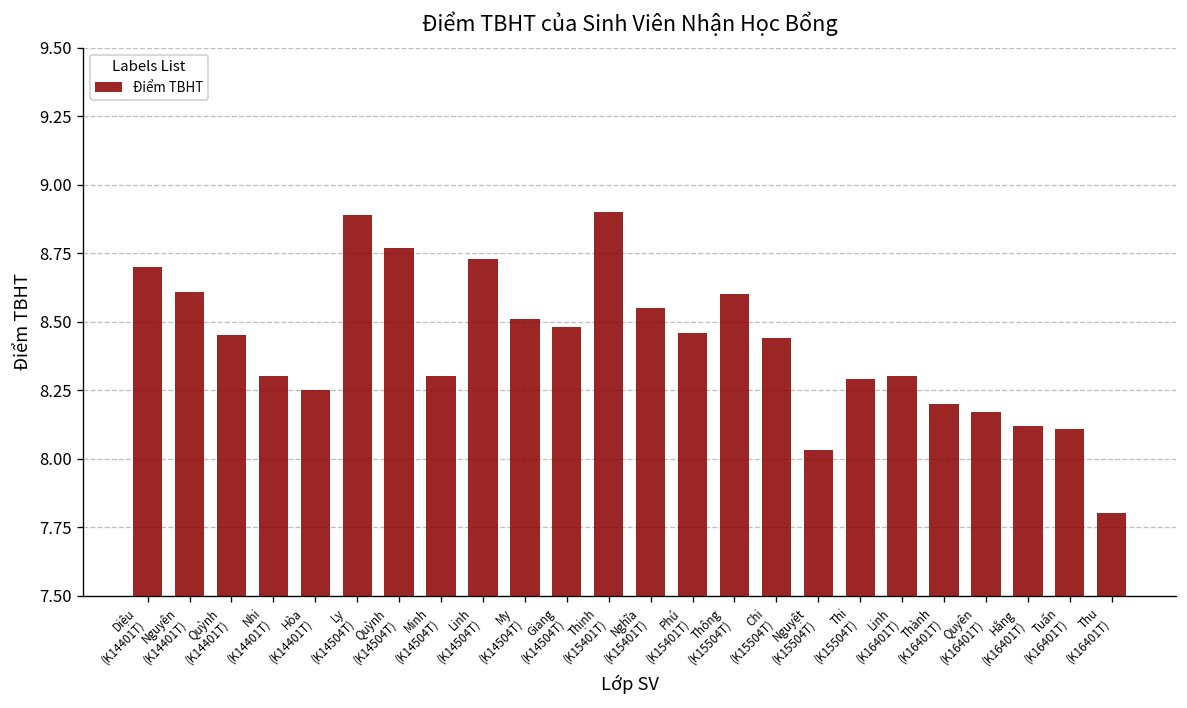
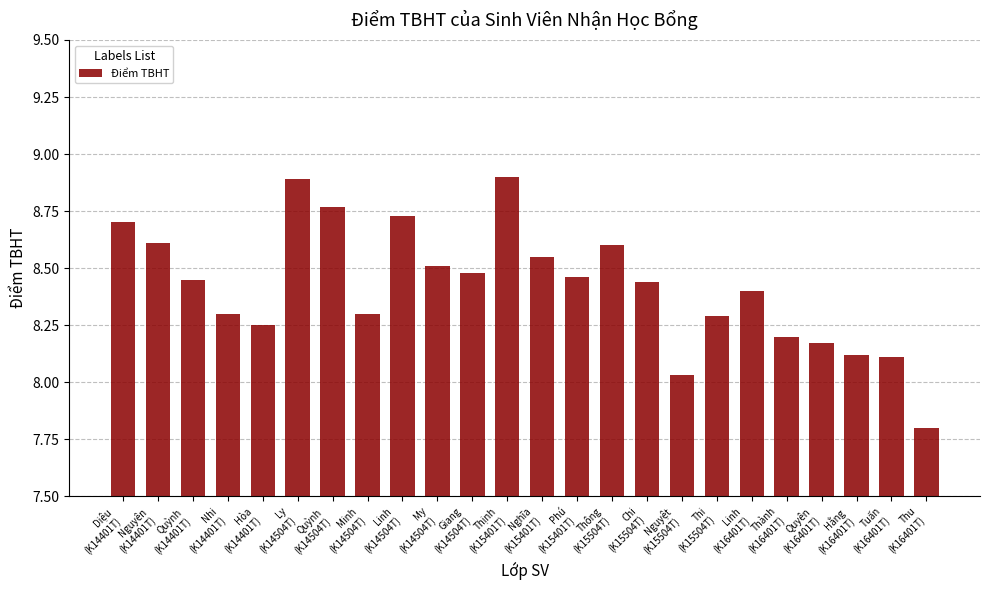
  {
    "Diệu (K14401T)": 8.7,
    "Nguyên (K14401T)": 8.6,
    "Quỳnh (K14401T)": 8.45,
    "Nhi (K14401T)": 8.3,
    "Hòa (K14401T)": 8.25,
    "Ly (K14504T)": 8.9,
    "Quỳnh (K14504T)": 8.77,
    "Minh (K14504T)": 8.3,
    "Linh (K14504T)": 8.73,
    "My (K14504T)": 8.5,
    "Giang (K14504T)": 8.48,
    "Thịnh (K15401T)": 8.9,
    "Nghĩa (K15401T)": 8.55,
    "Phú (K15401T)": 8.46,
    "Thông (K15504T)": 8.6,
    "Chi (K15504T)": 8.44,
    "Nguyệt (K15504T)": 8.03,
    "Thi (K15504T)": 8.3,
-   "Linh (K16401T)": 8.3,
+   "Linh (K16401T)": 8.4,
    "Thành (K16401T)": 8.2,
    "Quyên (K16401T)": 8.17,
    "Hằng (K16401T)": 8.12,
    "Tuấn (K16401T)": 8.1,
    "Thu (K16401T)": 7.8
  }
